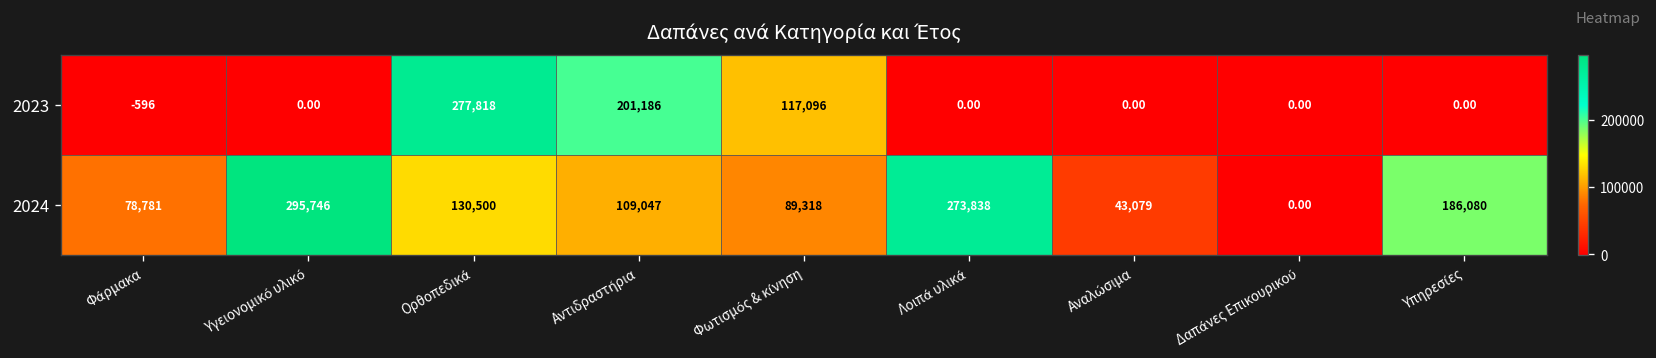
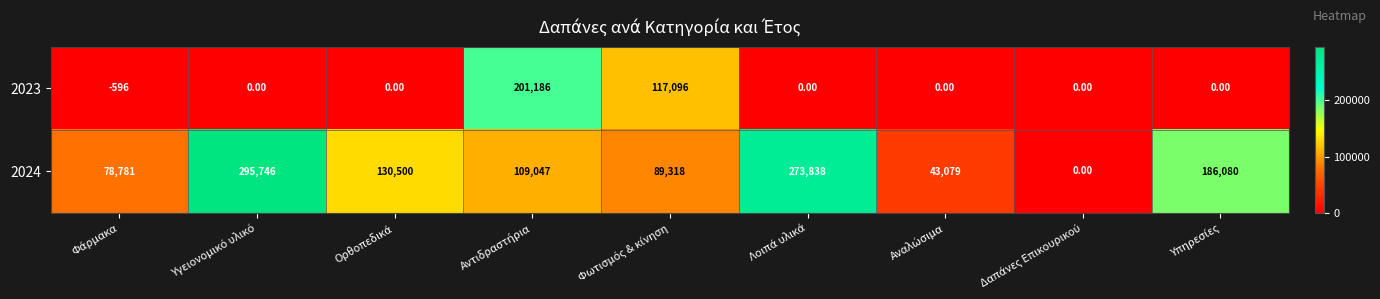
  {
    "2023": {
      "Φάρμακα": "-596",
      "Υγειονομικό υλικό": "0.00",
-     "Ορθοπεδικά": "277,818",
+     "Ορθοπεδικά": "0.00",
      "Αντιδραστήρια": "201,186",
      "Φωτισμός & κίνηση": "117,096",
      "Λοιπά υλικά": "0.00",
      "Αναλώσιμα": "0.00",
      "Δαπάνες Επικουρικού": "0.00",
      "Υπηρεσίες": "0.00"
    },
    "2024": {
      "Φάρμακα": "78,781",
      "Υγειονομικό υλικό": "295,746",
      "Ορθοπεδικά": "130,500",
      "Αντιδραστήρια": "109,047",
      "Φωτισμός & κίνηση": "89,318",
      "Λοιπά υλικά": "273,838",
      "Αναλώσιμα": "43,079",
      "Δαπάνες Επικουρικού": "0.00",
      "Υπηρεσίες": "186,080"
    }
  }
